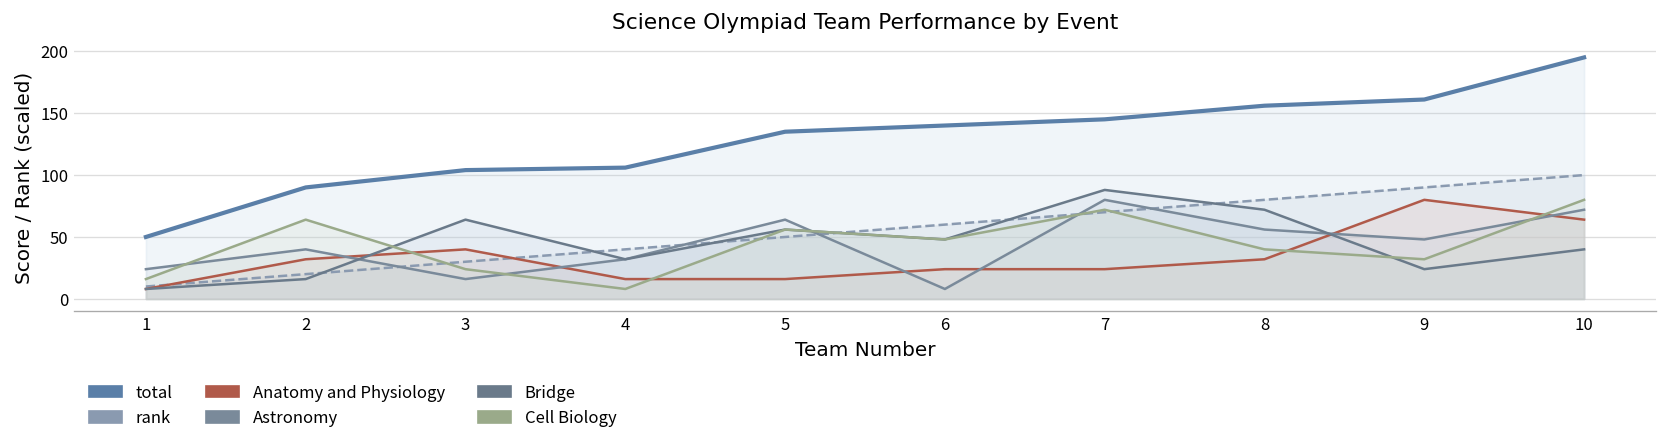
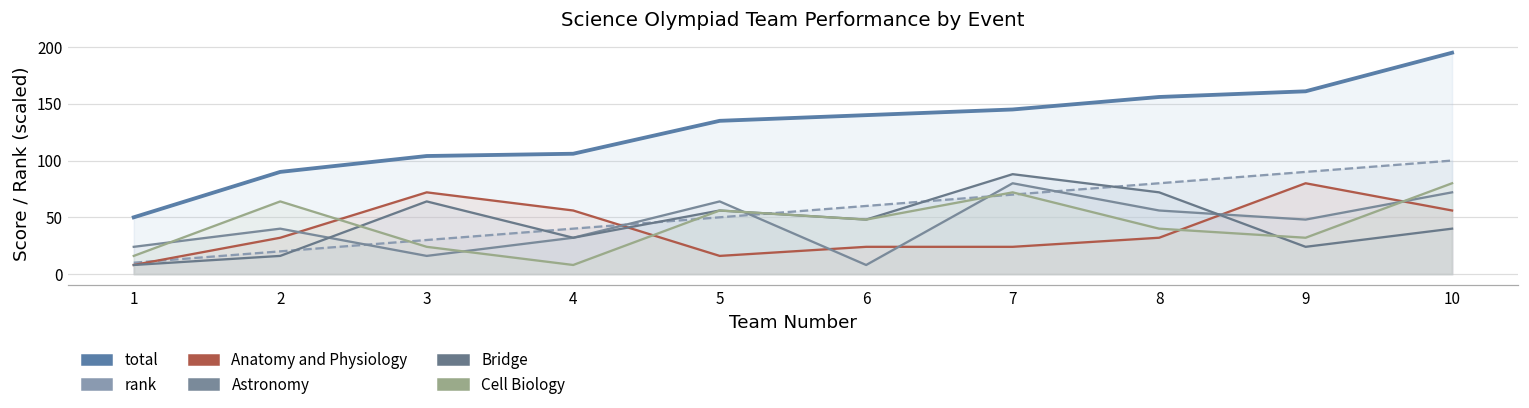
  {
    "Anatomy and Physiology": {
      "2": 32,
-     "3": 40,
-     "4": 16,
+     "3": 72,
+     "4": 56,
      "5": 16,
      "6": 24,
      "7": 24,
      "8": 32,
      "9": 80,
-     "10": 64
+     "10": 56
    }
  }
